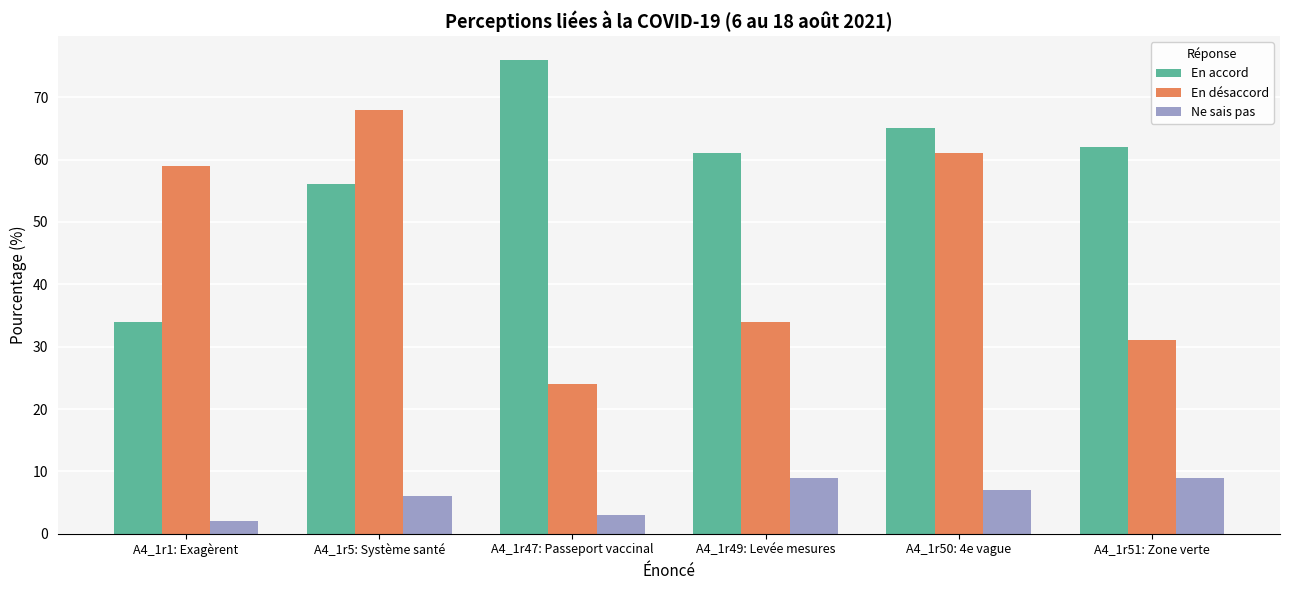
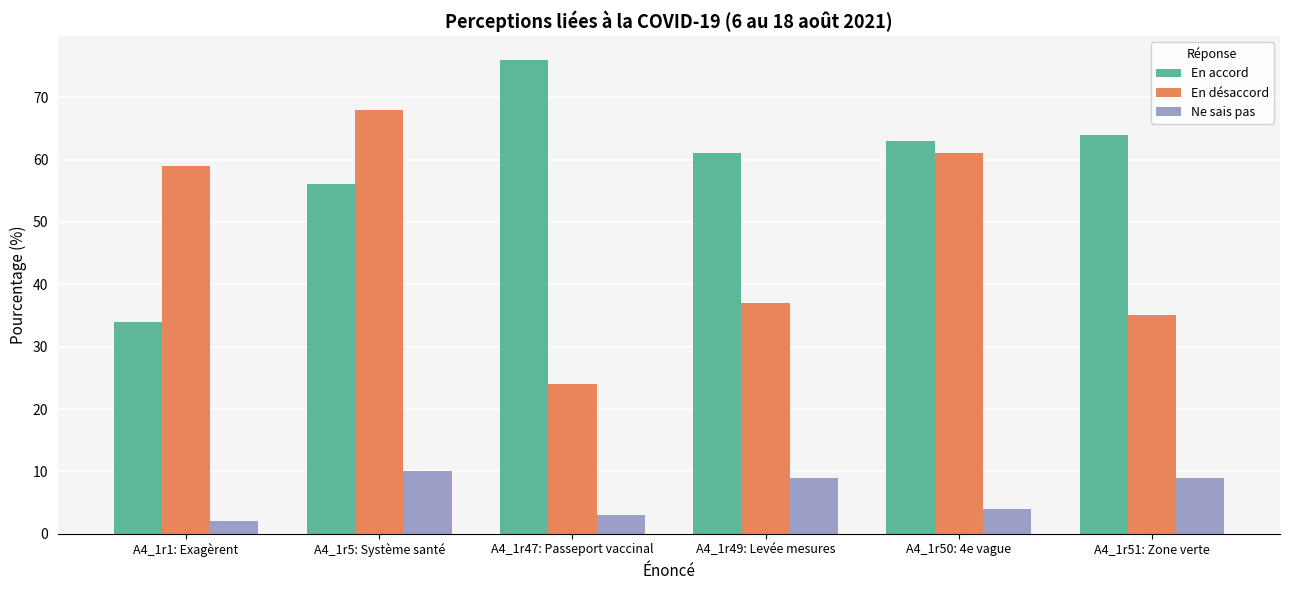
  {
    "En accord": {
      "A4_1r1: Exagèrent": 34,
      "A4_1r5: Système santé": 56,
      "A4_1r47: Passeport vaccinal": 76,
      "A4_1r49: Levée mesures": 61,
-     "A4_1r50: 4e vague": 65,
-     "A4_1r51: Zone verte": 62
+     "A4_1r50: 4e vague": 63,
+     "A4_1r51: Zone verte": 64
    },
    "En désaccord": {
      "A4_1r1: Exagèrent": 59,
      "A4_1r5: Système santé": 68,
      "A4_1r47: Passeport vaccinal": 24,
-     "A4_1r49: Levée mesures": 34,
+     "A4_1r49: Levée mesures": 37,
      "A4_1r50: 4e vague": 61,
-     "A4_1r51: Zone verte": 31
+     "A4_1r51: Zone verte": 35
    },
    "Ne sais pas": {
      "A4_1r1: Exagèrent": 2,
-     "A4_1r5: Système santé": 6,
+     "A4_1r5: Système santé": 10,
      "A4_1r47: Passeport vaccinal": 3,
      "A4_1r49: Levée mesures": 9,
-     "A4_1r50: 4e vague": 7,
+     "A4_1r50: 4e vague": 4,
      "A4_1r51: Zone verte": 9
    }
  }
